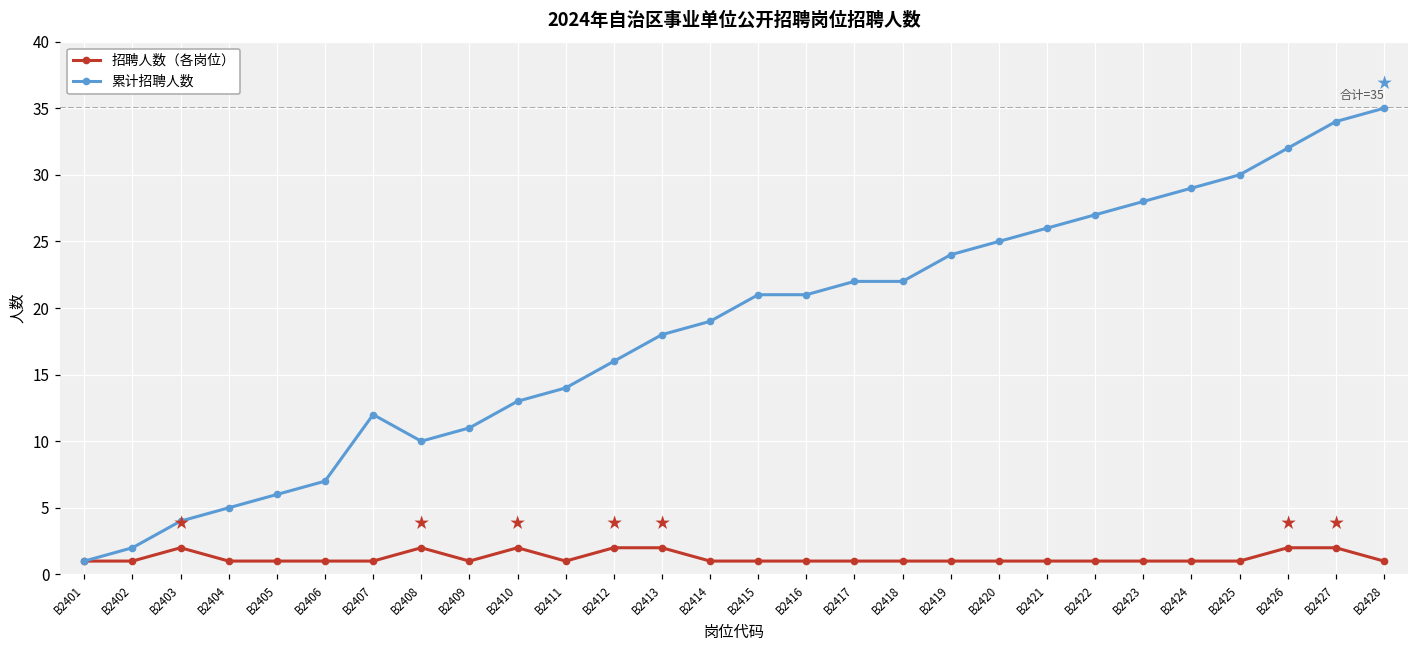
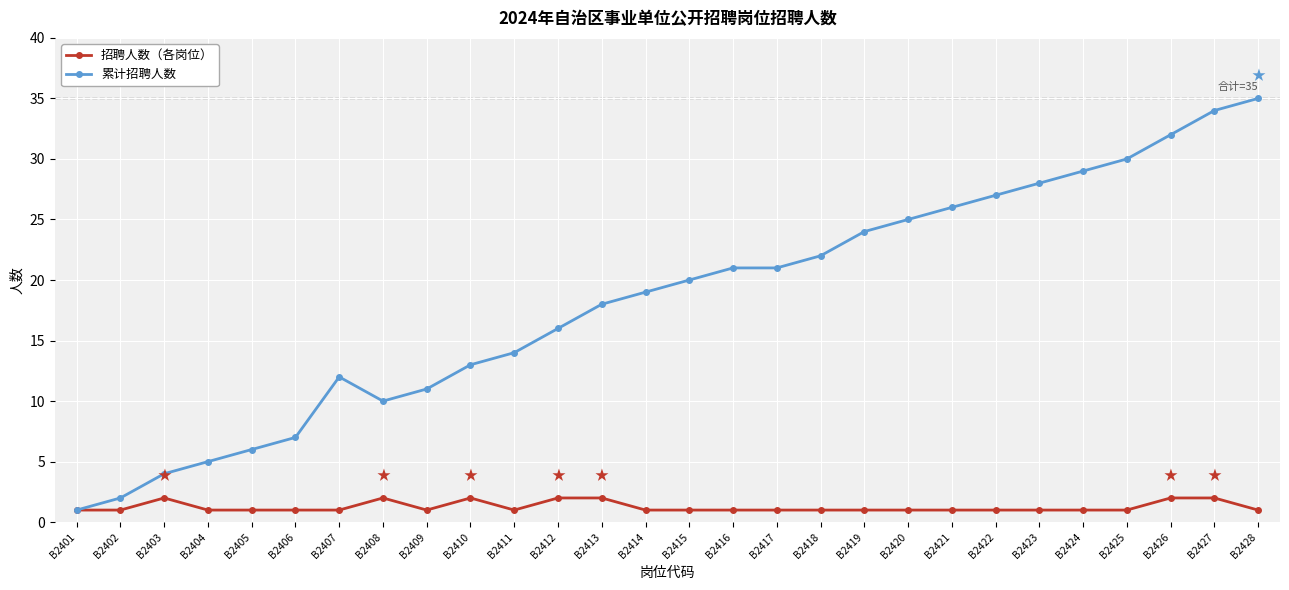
  {
    "招聘人数（各岗位）": {
      "B2402": 1,
      "B2403": 2,
      "B2404": 1,
      "B2405": 1,
      "B2406": 1,
      "B2407": 1,
      "B2408": 2,
      "B2409": 1,
      "B2410": 2,
      "B2411": 1,
      "B2412": 2,
      "B2413": 2,
      "B2414": 1,
      "B2415": 1,
      "B2416": 1,
      "B2417": 1,
      "B2418": 1,
      "B2419": 1,
      "B2420": 1,
      "B2421": 1,
      "B2422": 1,
      "B2423": 1,
      "B2424": 1,
      "B2425": 1,
      "B2426": 2,
      "B2427": 2,
      "B2428": 1
    },
    "累计招聘人数": {
      "B2402": 2,
      "B2403": 4,
      "B2404": 5,
      "B2405": 6,
      "B2406": 7,
      "B2407": 12,
      "B2408": 10,
      "B2409": 11,
      "B2410": 13,
      "B2411": 14,
      "B2412": 16,
      "B2413": 18,
      "B2414": 19,
-     "B2415": 21,
+     "B2415": 20,
      "B2416": 21,
-     "B2417": 22,
+     "B2417": 21,
      "B2418": 22,
      "B2419": 24,
      "B2420": 25,
      "B2421": 26,
      "B2422": 27,
      "B2423": 28,
      "B2424": 29,
      "B2425": 30,
      "B2426": 32,
      "B2427": 34
    }
  }
